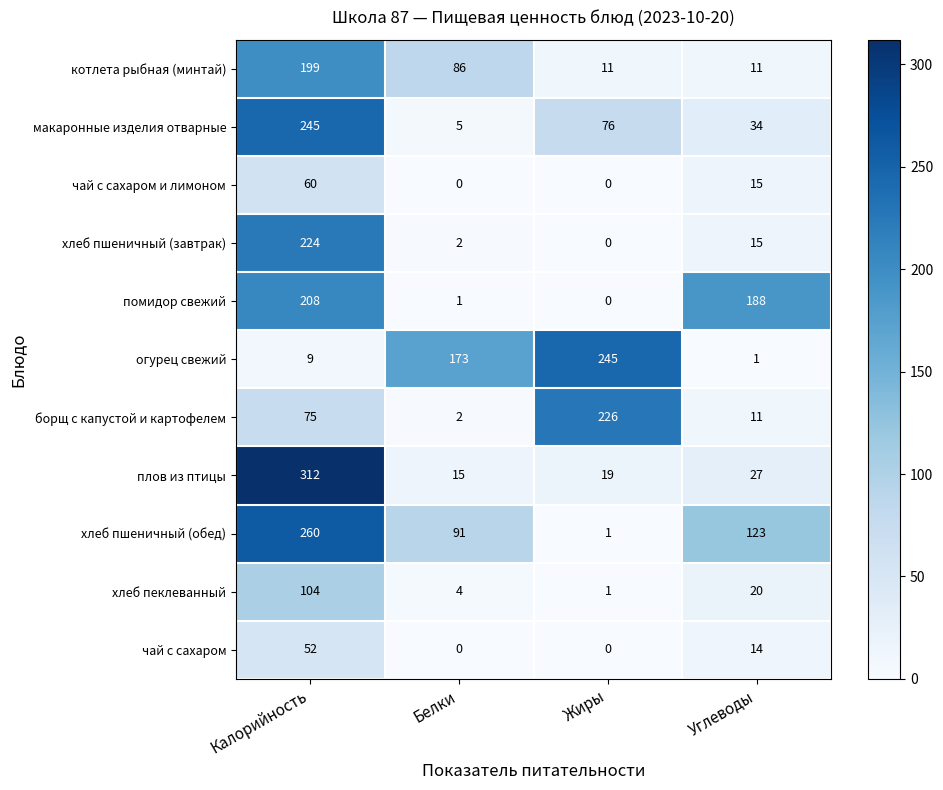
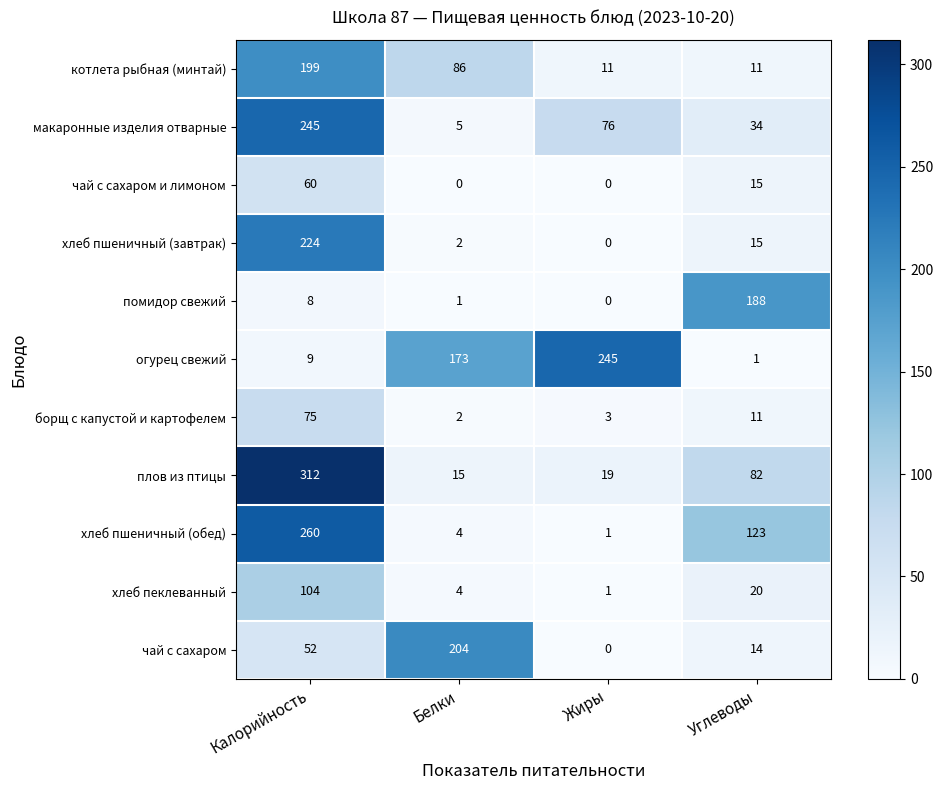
  {
    "котлета рыбная (минтай)": {
      "Калорийность": 199,
      "Белки": 86,
      "Жиры": 11,
      "Углеводы": 11
    },
    "макаронные изделия отварные": {
      "Калорийность": 245,
      "Белки": 5,
      "Жиры": 76,
      "Углеводы": 34
    },
    "чай с сахаром и лимоном": {
      "Калорийность": 60,
      "Белки": 0,
      "Жиры": 0,
      "Углеводы": 15
    },
    "хлеб пшеничный (завтрак)": {
      "Калорийность": 224,
      "Белки": 2,
      "Жиры": 0,
      "Углеводы": 15
    },
    "помидор свежий": {
-     "Калорийность": 208,
+     "Калорийность": 8,
      "Белки": 1,
      "Жиры": 0,
      "Углеводы": 188
    },
    "огурец свежий": {
      "Калорийность": 9,
      "Белки": 173,
      "Жиры": 245,
      "Углеводы": 1
    },
    "борщ с капустой и картофелем": {
      "Калорийность": 75,
      "Белки": 2,
-     "Жиры": 226,
+     "Жиры": 3,
      "Углеводы": 11
    },
    "плов из птицы": {
      "Калорийность": 312,
      "Белки": 15,
      "Жиры": 19,
-     "Углеводы": 27
+     "Углеводы": 82
    },
    "хлеб пшеничный (обед)": {
      "Калорийность": 260,
-     "Белки": 91,
+     "Белки": 4,
      "Жиры": 1,
      "Углеводы": 123
    },
    "хлеб пеклеванный": {
      "Калорийность": 104,
      "Белки": 4,
      "Жиры": 1,
      "Углеводы": 20
    },
    "чай с сахаром": {
      "Калорийность": 52,
-     "Белки": 0,
+     "Белки": 204,
      "Жиры": 0,
      "Углеводы": 14
    }
  }
